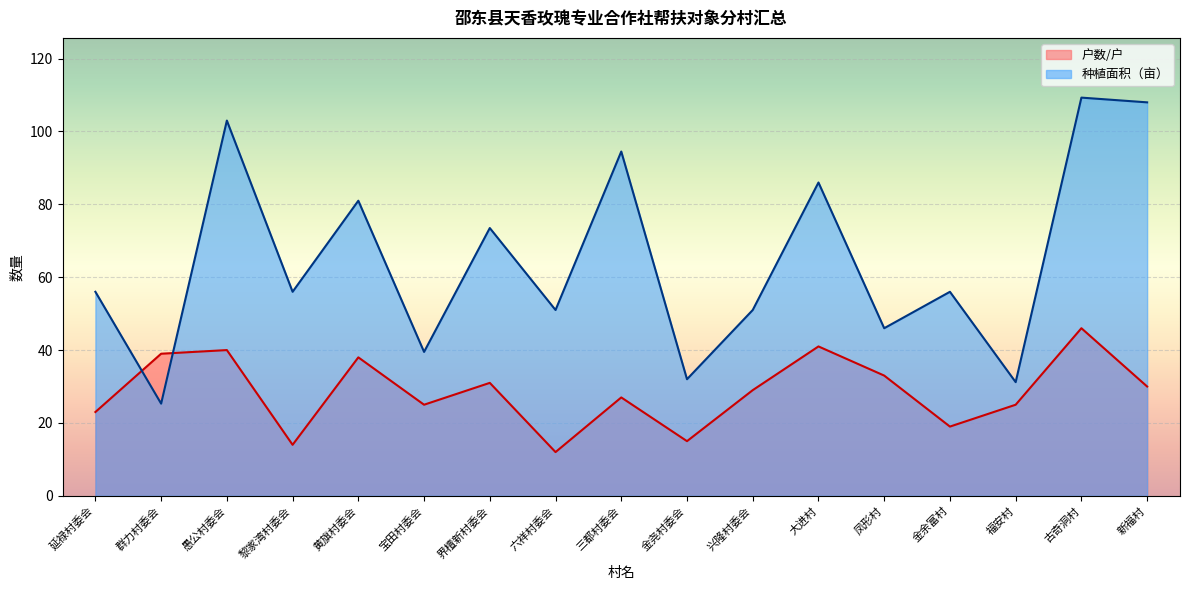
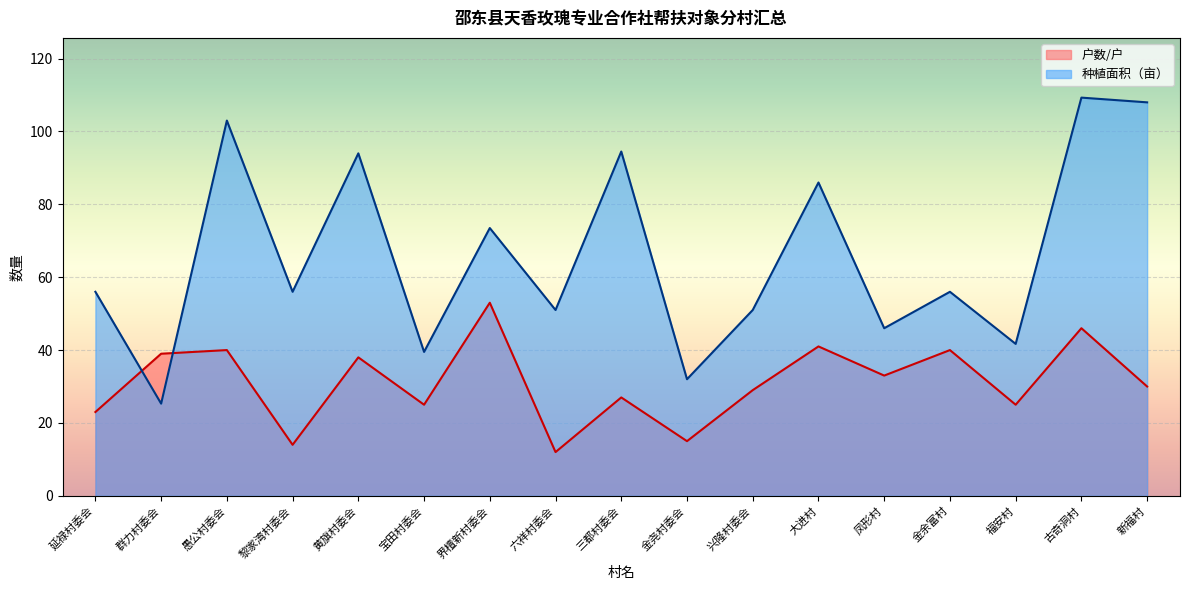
  {
    "户数/户": {
      "延禄村委会": 23,
      "群力村委会": 39,
      "愚公村委会": 40,
      "黎家湾村委会": 14,
      "黄旗村委会": 38,
      "宝田村委会": 25,
-     "界檀新村委会": 31,
+     "界檀新村委会": 53,
      "六祥村委会": 12,
      "三都村委会": 27,
      "金尧村委会": 15,
      "兴隆村委会": 29,
      "大进村": 41,
      "凤形村": 33,
-     "金余富村": 19,
+     "金余富村": 40,
      "福安村": 25,
      "古奇洞村": 46,
      "新福村": 30
    },
    "种植面积（亩）": {
      "延禄村委会": 56,
      "群力村委会": 25,
      "愚公村委会": 103,
      "黎家湾村委会": 56,
-     "黄旗村委会": 81,
+     "黄旗村委会": 94,
      "宝田村委会": 40,
      "界檀新村委会": 74,
      "六祥村委会": 51,
      "三都村委会": 95,
      "金尧村委会": 32,
      "兴隆村委会": 51,
      "大进村": 86,
      "凤形村": 46,
      "金余富村": 56,
-     "福安村": 31,
+     "福安村": 42,
      "古奇洞村": 109,
      "新福村": 108
    }
  }
